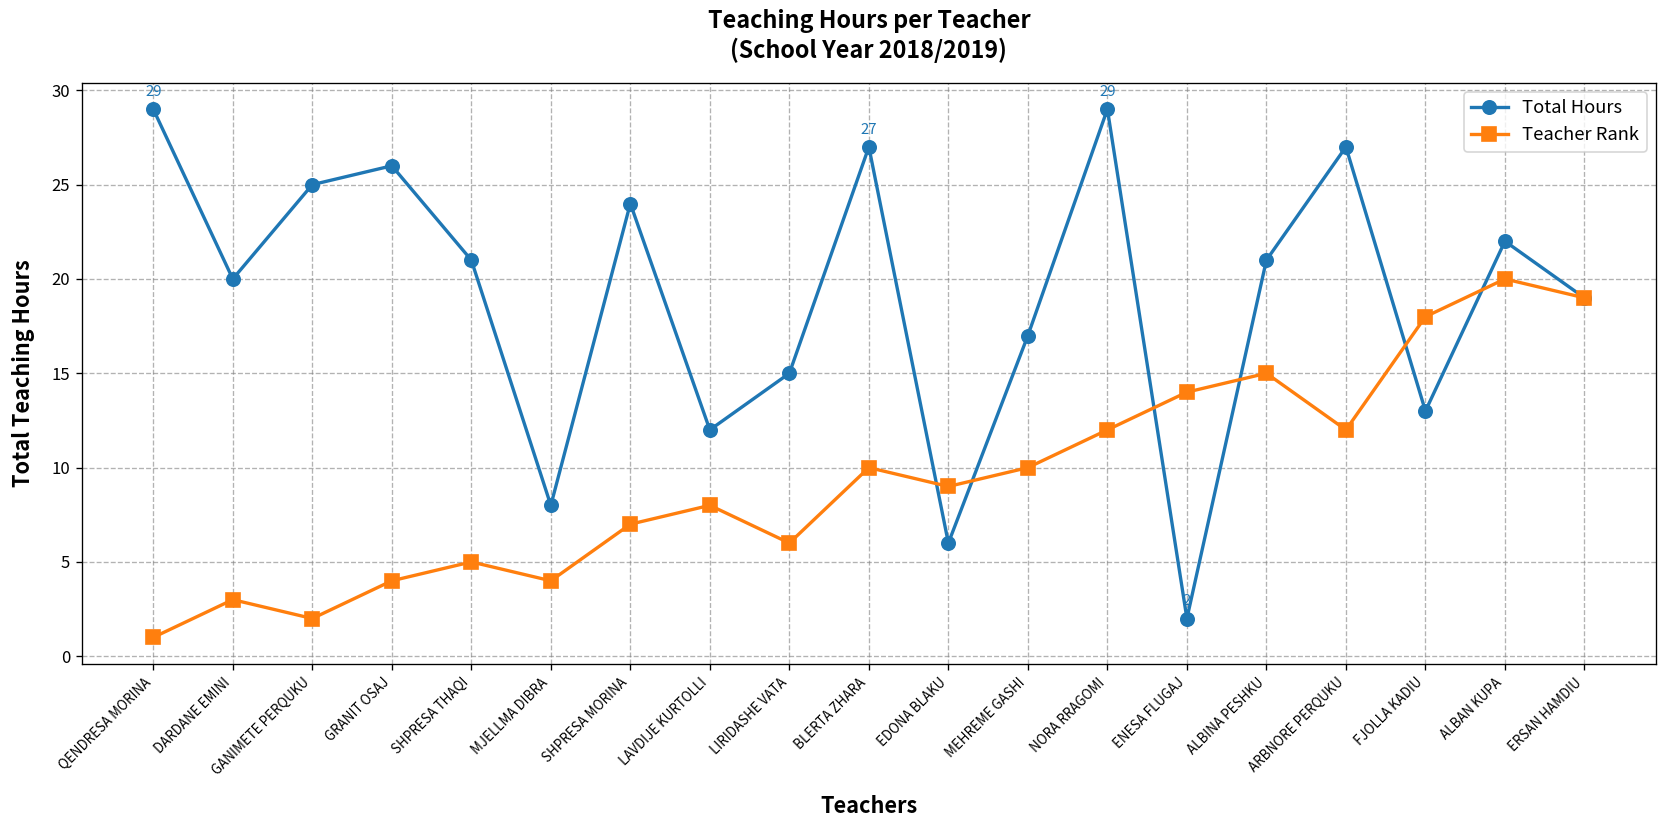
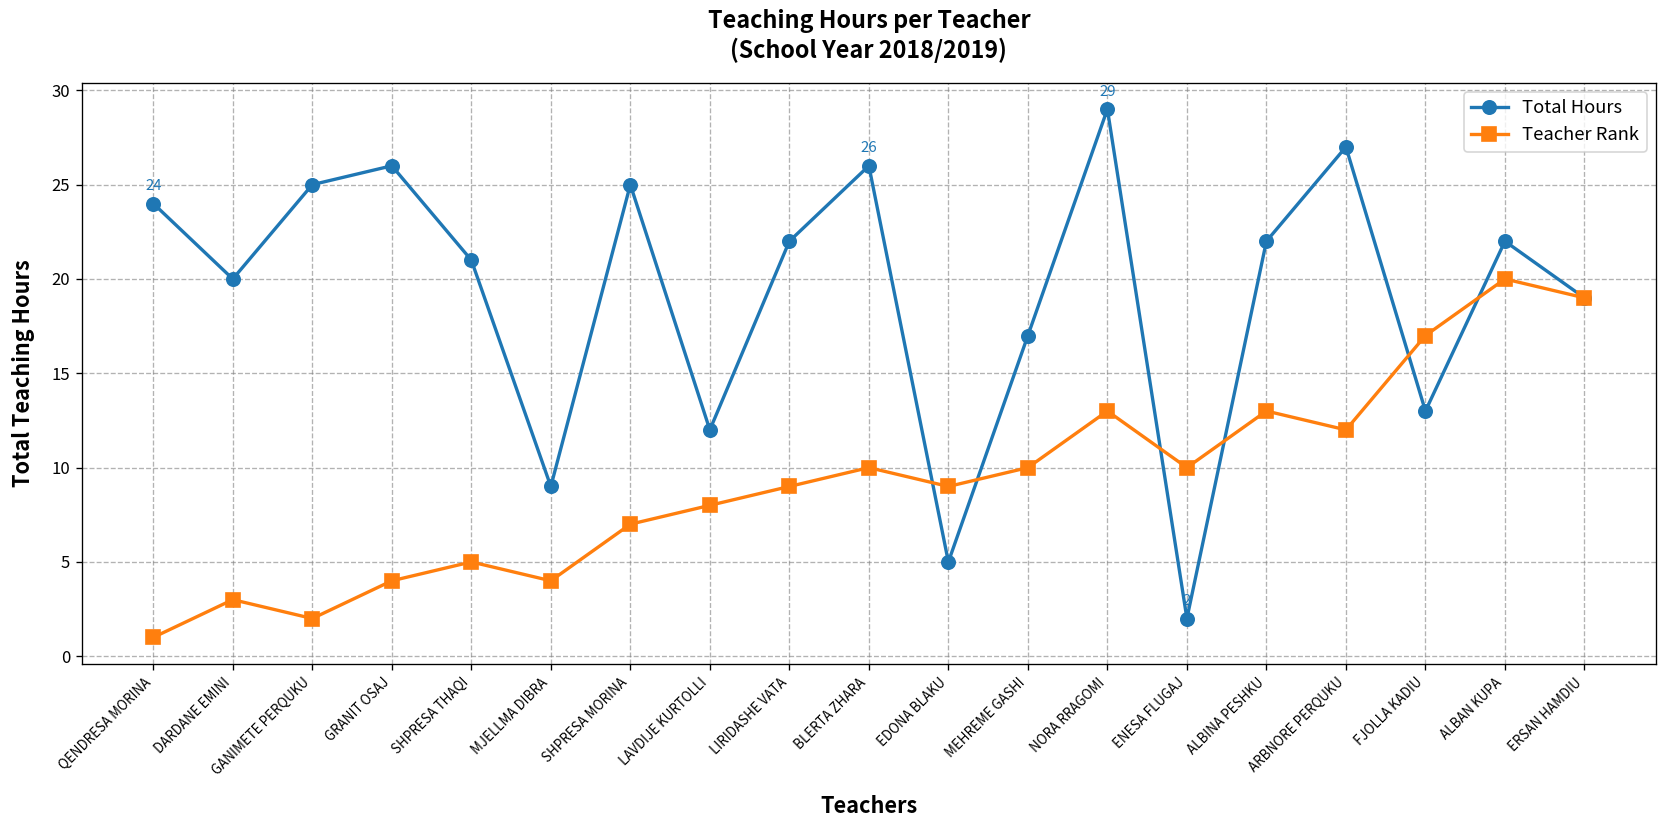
  {
    "Total Hours": {
-     "QENDRESA MORINA": 29,
-     "MJELLMA DIBRA": 8,
-     "SHPRESA MORINA": 24,
-     "LIRIDASHE VATA": 15,
-     "BLERTA ZHARA": 27,
-     "EDONA BLAKU": 6,
+     "QENDRESA MORINA": 24,
+     "MJELLMA DIBRA": 9,
+     "SHPRESA MORINA": 25,
+     "LIRIDASHE VATA": 22,
+     "BLERTA ZHARA": 26,
+     "EDONA BLAKU": 5,
      "NORA RRAGOMI": 29,
-     "ALBINA PESHKU": 21
+     "ALBINA PESHKU": 22
    },
    "Teacher Rank": {
      "QENDRESA MORINA": 1,
      "DARDANE EMINI": 3,
      "GANIMETE PERQUKU": 2,
      "GRANIT OSAJ": 4,
      "SHPRESA THAQI": 5,
      "MJELLMA DIBRA": 4,
      "SHPRESA MORINA": 7,
      "LAVDIJE KURTOLLI": 8,
-     "LIRIDASHE VATA": 6,
+     "LIRIDASHE VATA": 9,
      "BLERTA ZHARA": 10,
      "EDONA BLAKU": 9,
      "MEHREME GASHI": 10,
-     "NORA RRAGOMI": 12,
-     "ENESA FLUGAJ": 14,
-     "ALBINA PESHKU": 15,
+     "NORA RRAGOMI": 13,
+     "ENESA FLUGAJ": 10,
+     "ALBINA PESHKU": 13,
      "ARBNORE PERQUKU": 12,
-     "FJOLLA KADIU": 18,
+     "FJOLLA KADIU": 17,
      "ALBAN KUPA": 20
    }
  }
